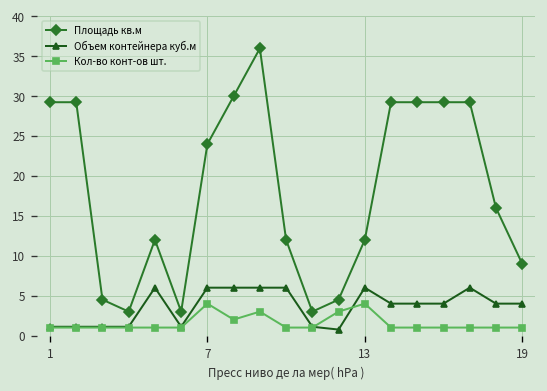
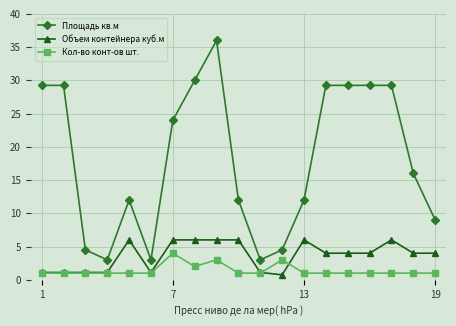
  {
    "Кол-во конт-ов шт.": {
      "7": 4,
-     "13": 4,
+     "13": 1,
      "19": 1
    }
  }
